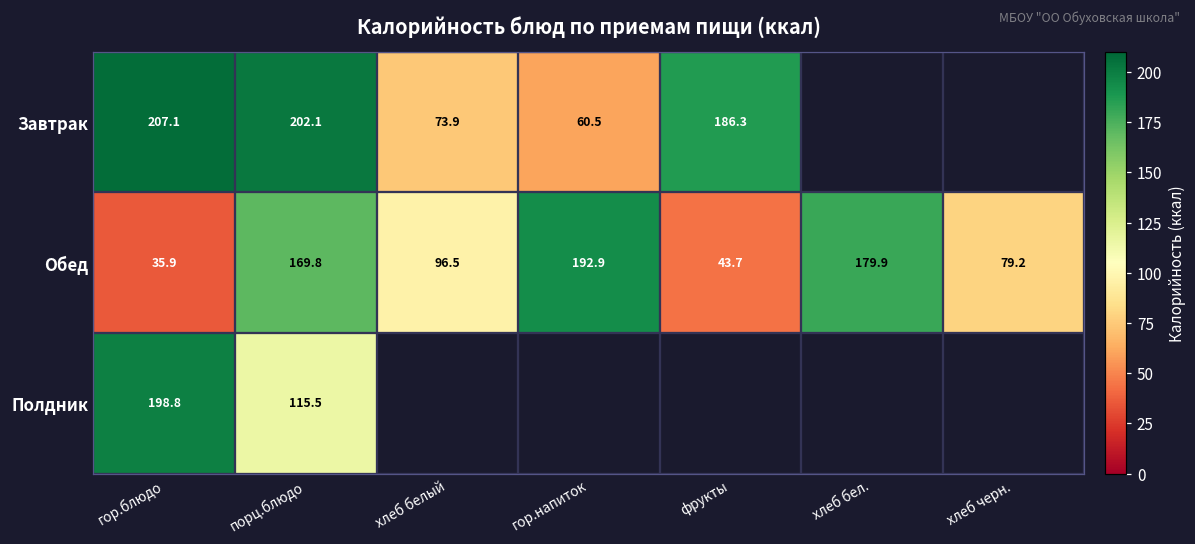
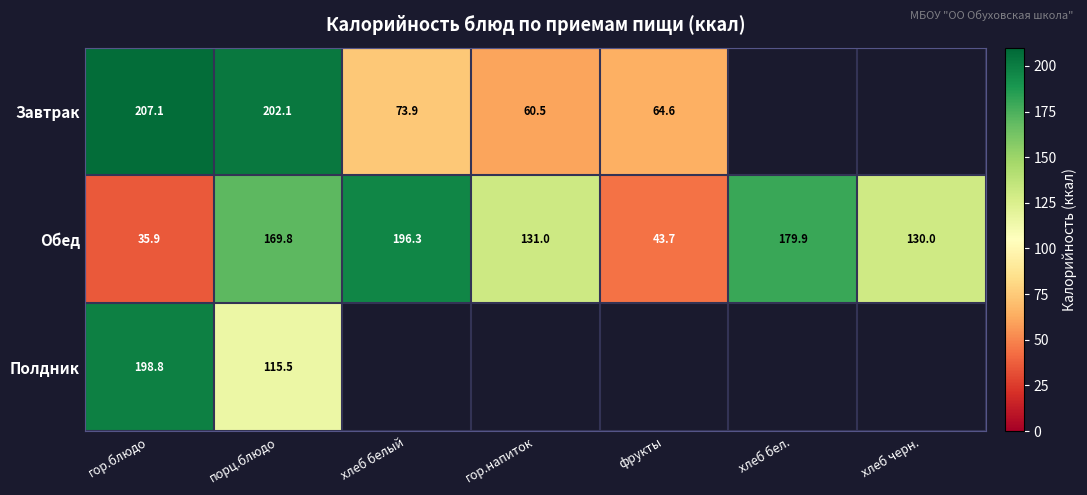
  {
    "Завтрак": {
      "гор.блюдо": 207.1,
      "порц.блюдо": 202.1,
      "хлеб белый": 73.9,
      "гор.напиток": 60.5,
-     "фрукты": 186.3
+     "фрукты": 64.6
    },
    "Обед": {
      "гор.блюдо": 35.9,
      "порц.блюдо": 169.8,
-     "хлеб белый": 96.5,
-     "гор.напиток": 192.9,
+     "хлеб белый": 196.3,
+     "гор.напиток": 131.0,
      "фрукты": 43.7,
      "хлеб бел.": 179.9,
-     "хлеб черн.": 79.2
+     "хлеб черн.": 130.0
    },
    "Полдник": {
      "гор.блюдо": 198.8,
      "порц.блюдо": 115.5
    }
  }
